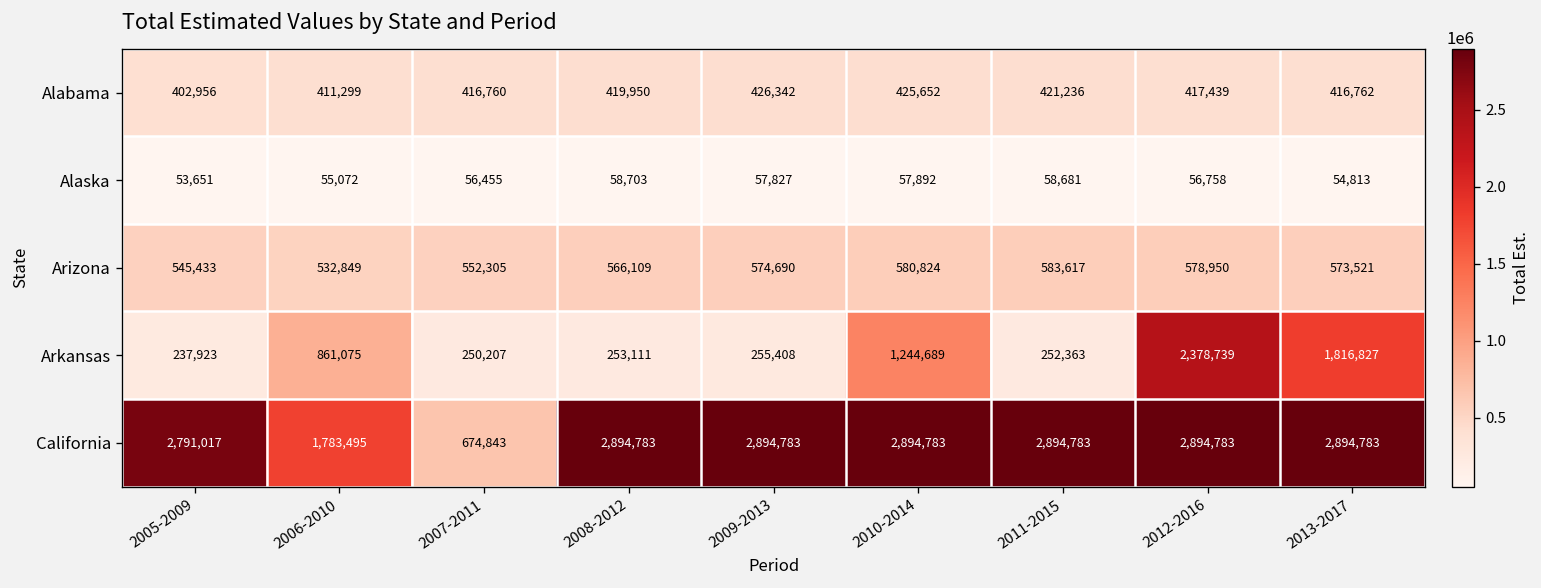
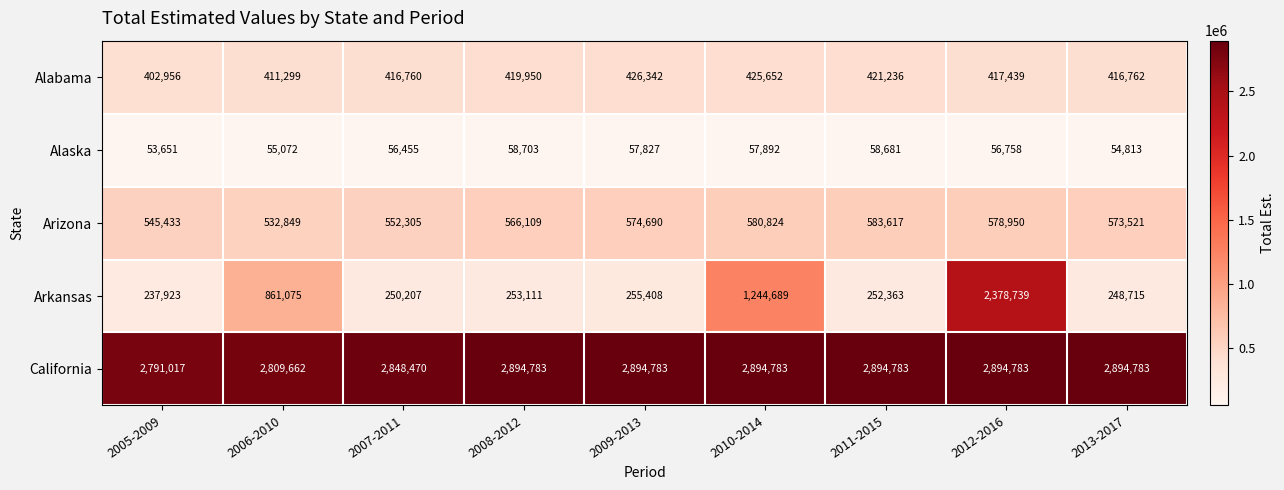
  {
    "Alabama": {
      "2005-2009": "402,956",
      "2006-2010": "411,299",
      "2007-2011": "416,760",
      "2008-2012": "419,950",
      "2009-2013": "426,342",
      "2010-2014": "425,652",
      "2011-2015": "421,236",
      "2012-2016": "417,439",
      "2013-2017": "416,762"
    },
    "Alaska": {
      "2005-2009": "53,651",
      "2006-2010": "55,072",
      "2007-2011": "56,455",
      "2008-2012": "58,703",
      "2009-2013": "57,827",
      "2010-2014": "57,892",
      "2011-2015": "58,681",
      "2012-2016": "56,758",
      "2013-2017": "54,813"
    },
    "Arizona": {
      "2005-2009": "545,433",
      "2006-2010": "532,849",
      "2007-2011": "552,305",
      "2008-2012": "566,109",
      "2009-2013": "574,690",
      "2010-2014": "580,824",
      "2011-2015": "583,617",
      "2012-2016": "578,950",
      "2013-2017": "573,521"
    },
    "Arkansas": {
      "2005-2009": "237,923",
      "2006-2010": "861,075",
      "2007-2011": "250,207",
      "2008-2012": "253,111",
      "2009-2013": "255,408",
      "2010-2014": "1,244,689",
      "2011-2015": "252,363",
      "2012-2016": "2,378,739",
-     "2013-2017": "1,816,827"
+     "2013-2017": "248,715"
    },
    "California": {
      "2005-2009": "2,791,017",
-     "2006-2010": "1,783,495",
-     "2007-2011": "674,843",
+     "2006-2010": "2,809,662",
+     "2007-2011": "2,848,470",
      "2008-2012": "2,894,783",
      "2009-2013": "2,894,783",
      "2010-2014": "2,894,783",
      "2011-2015": "2,894,783",
      "2012-2016": "2,894,783",
      "2013-2017": "2,894,783"
    }
  }
